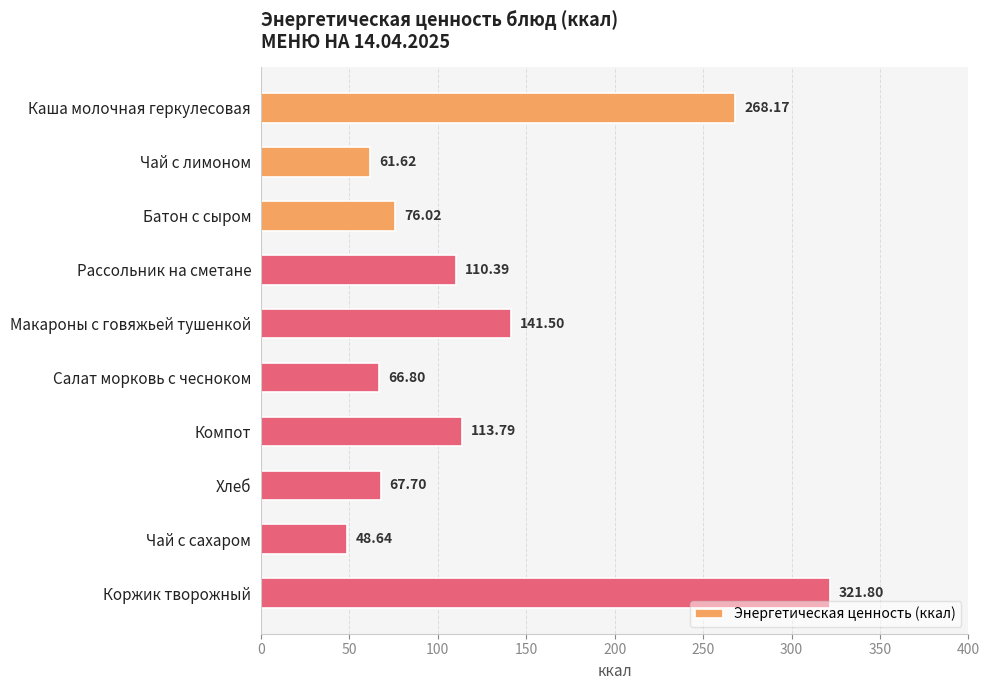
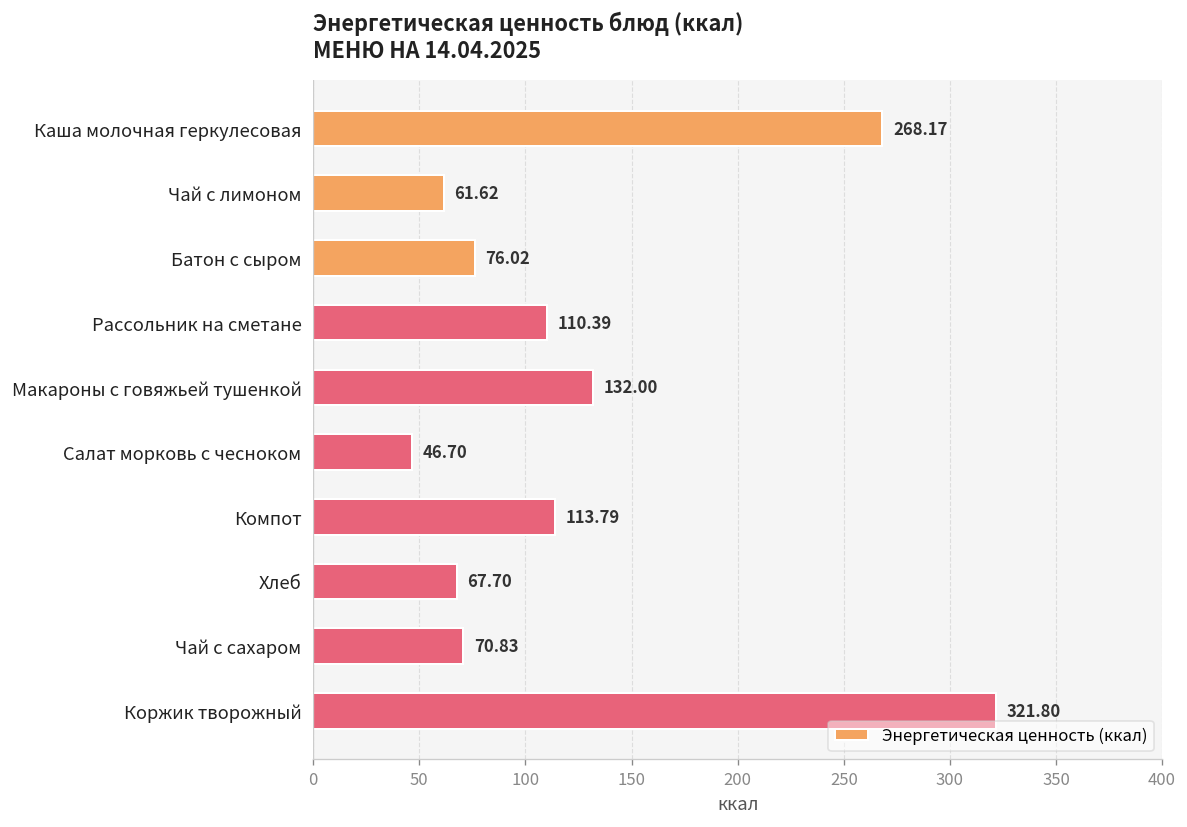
  {
    "Каша молочная геркулесовая": 268.17,
    "Чай с лимоном": 61.62,
    "Батон с сыром": 76.02,
    "Рассольник на сметане": 110.39,
-   "Макароны с говяжьей тушенкой": 141.50,
-   "Салат морковь с чесноком": 66.80,
+   "Макароны с говяжьей тушенкой": 132.00,
+   "Салат морковь с чесноком": 46.70,
    "Компот": 113.79,
    "Хлеб": 67.70,
-   "Чай с сахаром": 48.64,
+   "Чай с сахаром": 70.83,
    "Коржик творожный": 321.80
  }
